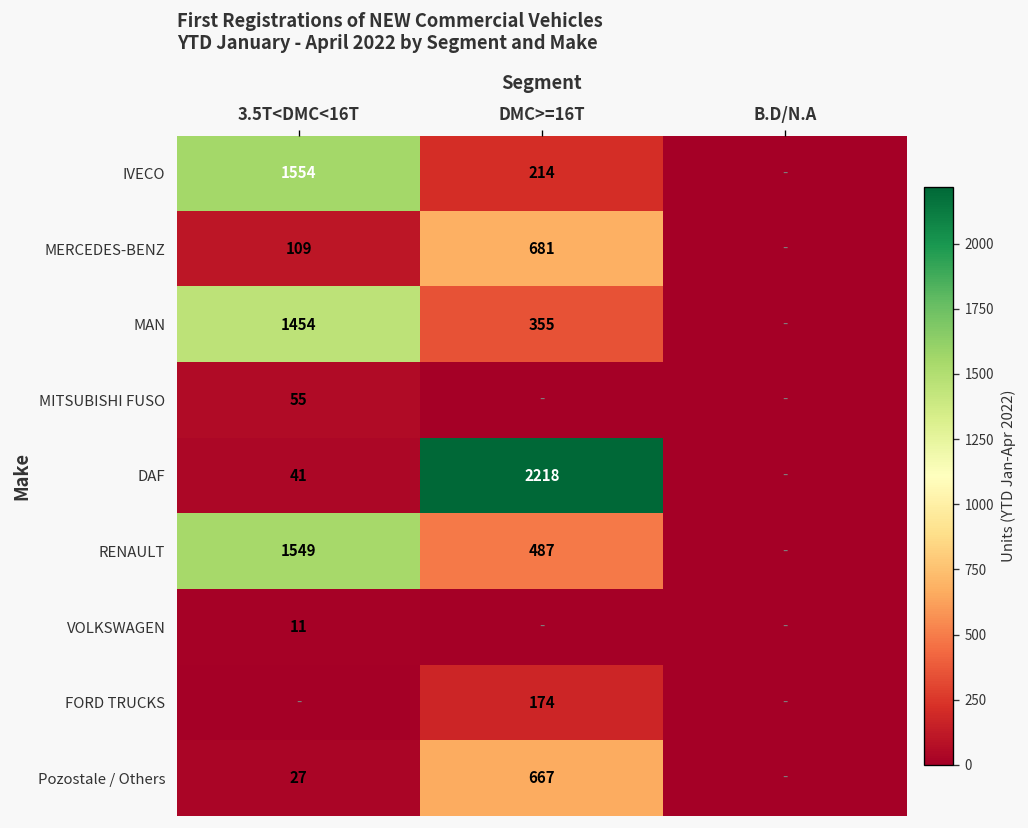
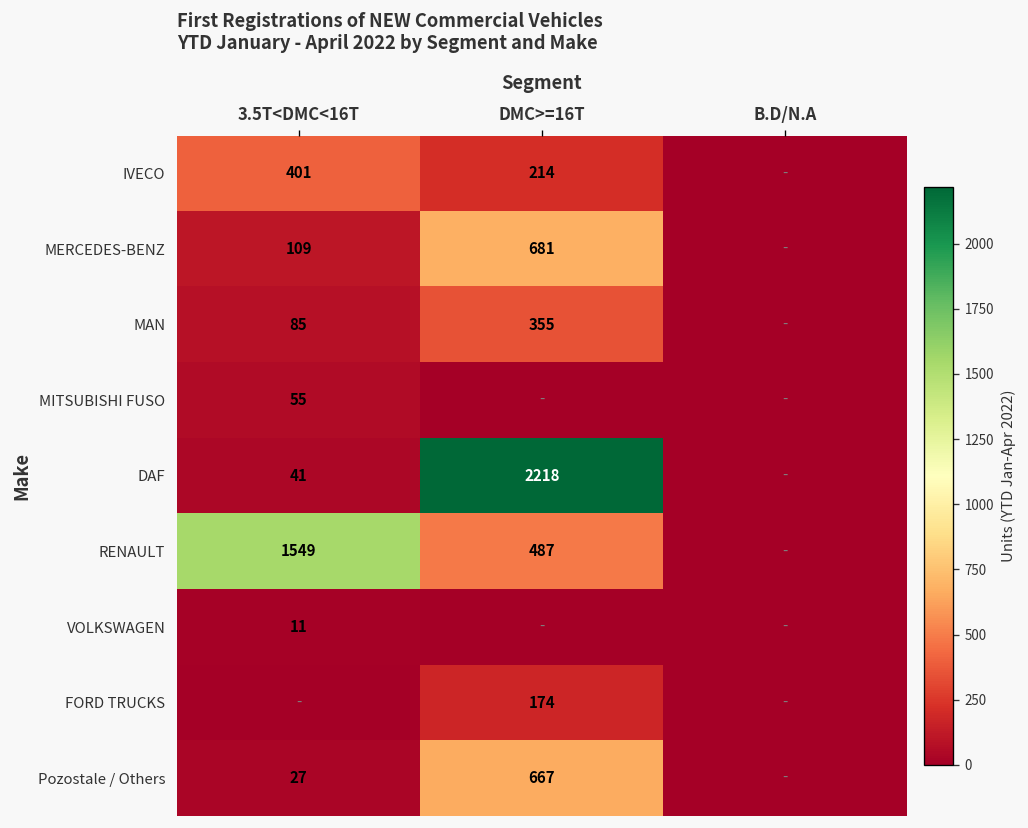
  {
    "IVECO": {
-     "3.5T<DMC<16T": 1554,
+     "3.5T<DMC<16T": 401,
      "DMC>=16T": 214
    },
    "MERCEDES-BENZ": {
      "3.5T<DMC<16T": 109,
      "DMC>=16T": 681
    },
    "MAN": {
-     "3.5T<DMC<16T": 1454,
+     "3.5T<DMC<16T": 85,
      "DMC>=16T": 355
    },
    "MITSUBISHI FUSO": {
      "3.5T<DMC<16T": 55
    },
    "DAF": {
      "3.5T<DMC<16T": 41,
      "DMC>=16T": 2218
    },
    "RENAULT": {
      "3.5T<DMC<16T": 1549,
      "DMC>=16T": 487
    },
    "VOLKSWAGEN": {
      "3.5T<DMC<16T": 11
    },
    "FORD TRUCKS": {
      "DMC>=16T": 174
    },
    "Pozostale / Others": {
      "3.5T<DMC<16T": 27,
      "DMC>=16T": 667
    }
  }
